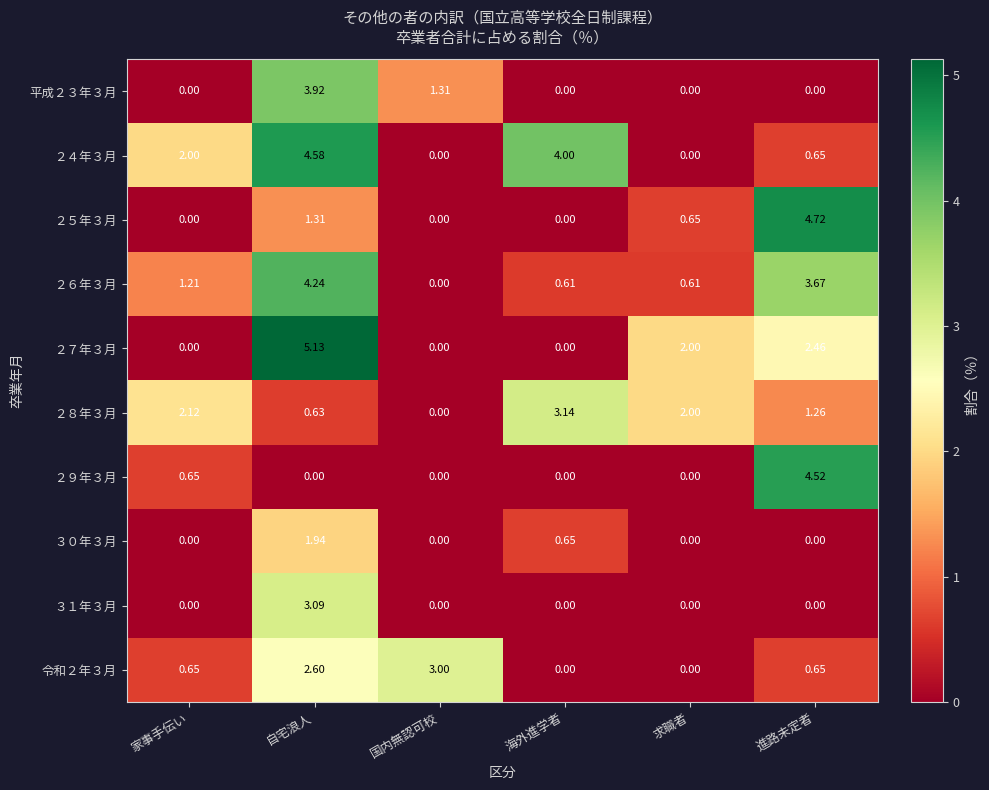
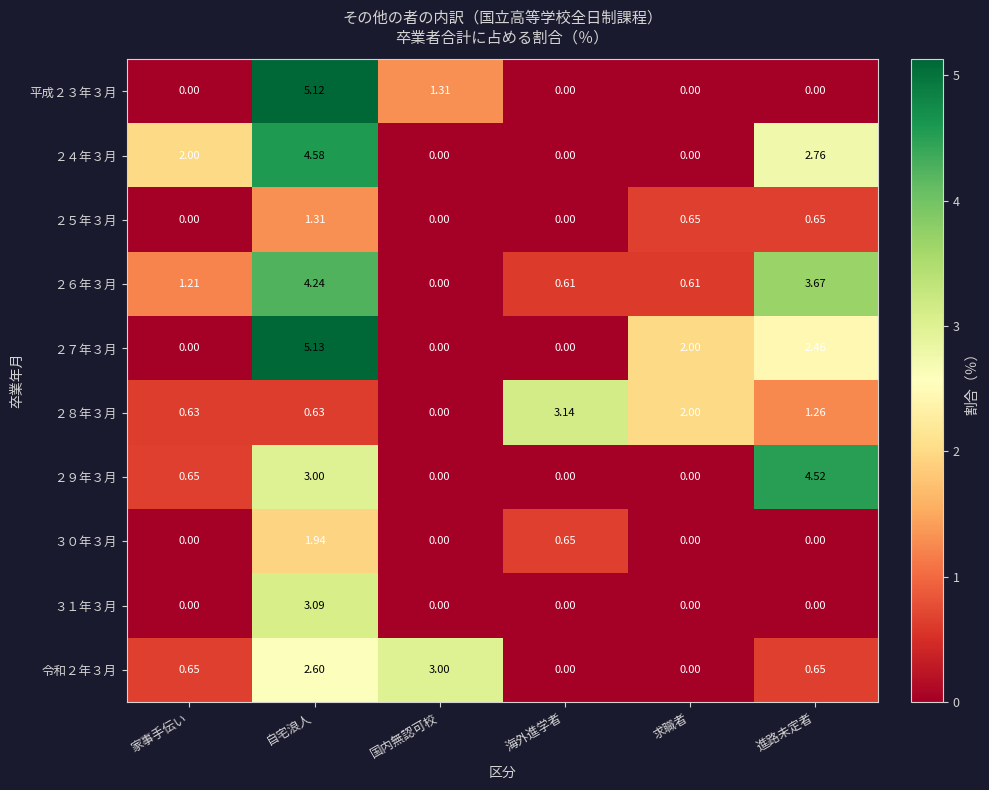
  {
    "平成２３年３月": {
      "家事手伝い": 0.00,
-     "自宅浪人": 3.92,
+     "自宅浪人": 5.12,
      "国内無認可校": 1.31,
      "海外進学者": 0.00,
      "求職者": 0.00,
      "進路未定者": 0.00
    },
    "２４年３月": {
      "家事手伝い": 2.00,
      "自宅浪人": 4.58,
      "国内無認可校": 0.00,
-     "海外進学者": 4.00,
+     "海外進学者": 0.00,
      "求職者": 0.00,
-     "進路未定者": 0.65
+     "進路未定者": 2.76
    },
    "２５年３月": {
      "家事手伝い": 0.00,
      "自宅浪人": 1.31,
      "国内無認可校": 0.00,
      "海外進学者": 0.00,
      "求職者": 0.65,
-     "進路未定者": 4.72
+     "進路未定者": 0.65
    },
    "２６年３月": {
      "家事手伝い": 1.21,
      "自宅浪人": 4.24,
      "国内無認可校": 0.00,
      "海外進学者": 0.61,
      "求職者": 0.61,
      "進路未定者": 3.67
    },
    "２７年３月": {
      "家事手伝い": 0.00,
      "自宅浪人": 5.13,
      "国内無認可校": 0.00,
      "海外進学者": 0.00,
      "求職者": 2.00,
      "進路未定者": 2.46
    },
    "２８年３月": {
-     "家事手伝い": 2.12,
+     "家事手伝い": 0.63,
      "自宅浪人": 0.63,
      "国内無認可校": 0.00,
      "海外進学者": 3.14,
      "求職者": 2.00,
      "進路未定者": 1.26
    },
    "２９年３月": {
      "家事手伝い": 0.65,
-     "自宅浪人": 0.00,
+     "自宅浪人": 3.00,
      "国内無認可校": 0.00,
      "海外進学者": 0.00,
      "求職者": 0.00,
      "進路未定者": 4.52
    },
    "３０年３月": {
      "家事手伝い": 0.00,
      "自宅浪人": 1.94,
      "国内無認可校": 0.00,
      "海外進学者": 0.65,
      "求職者": 0.00,
      "進路未定者": 0.00
    },
    "３１年３月": {
      "家事手伝い": 0.00,
      "自宅浪人": 3.09,
      "国内無認可校": 0.00,
      "海外進学者": 0.00,
      "求職者": 0.00,
      "進路未定者": 0.00
    },
    "令和２年３月": {
      "家事手伝い": 0.65,
      "自宅浪人": 2.60,
      "国内無認可校": 3.00,
      "海外進学者": 0.00,
      "求職者": 0.00,
      "進路未定者": 0.65
    }
  }
